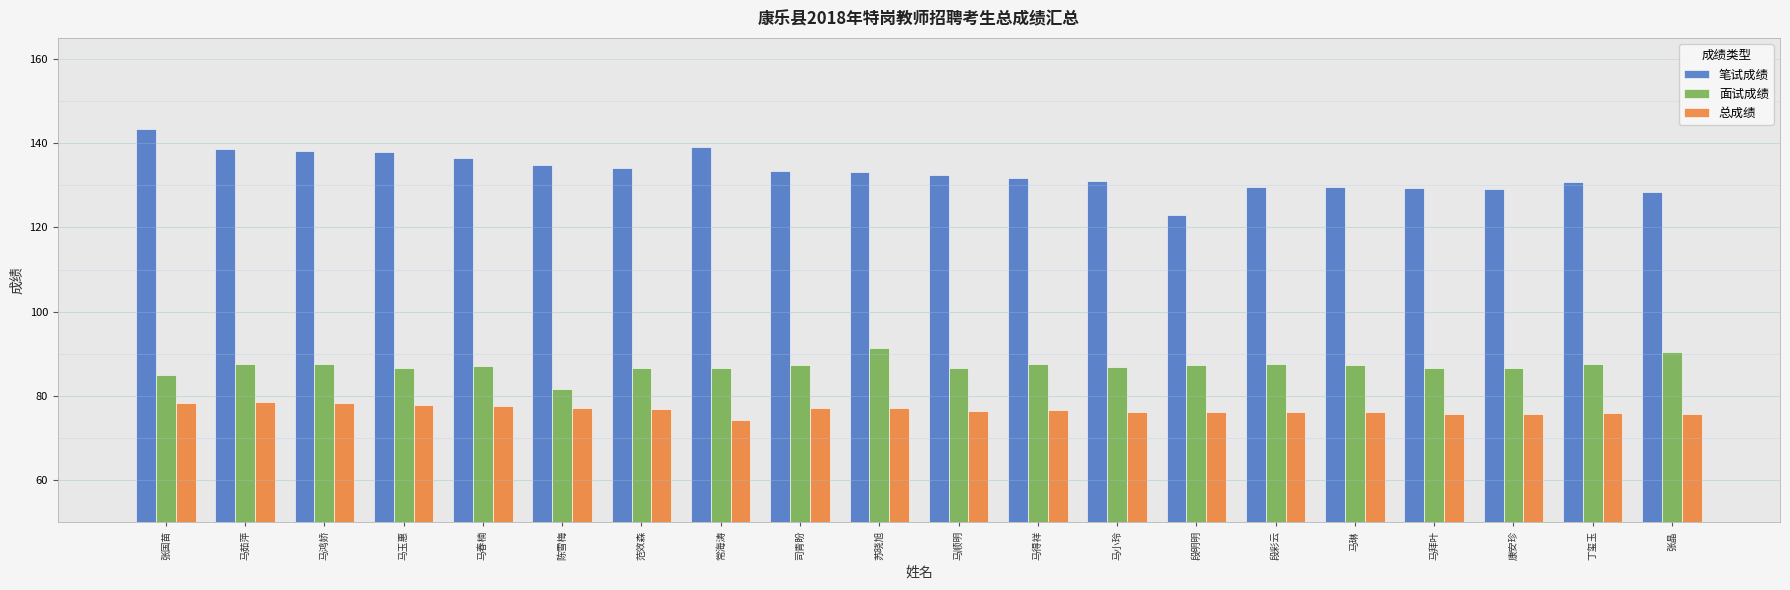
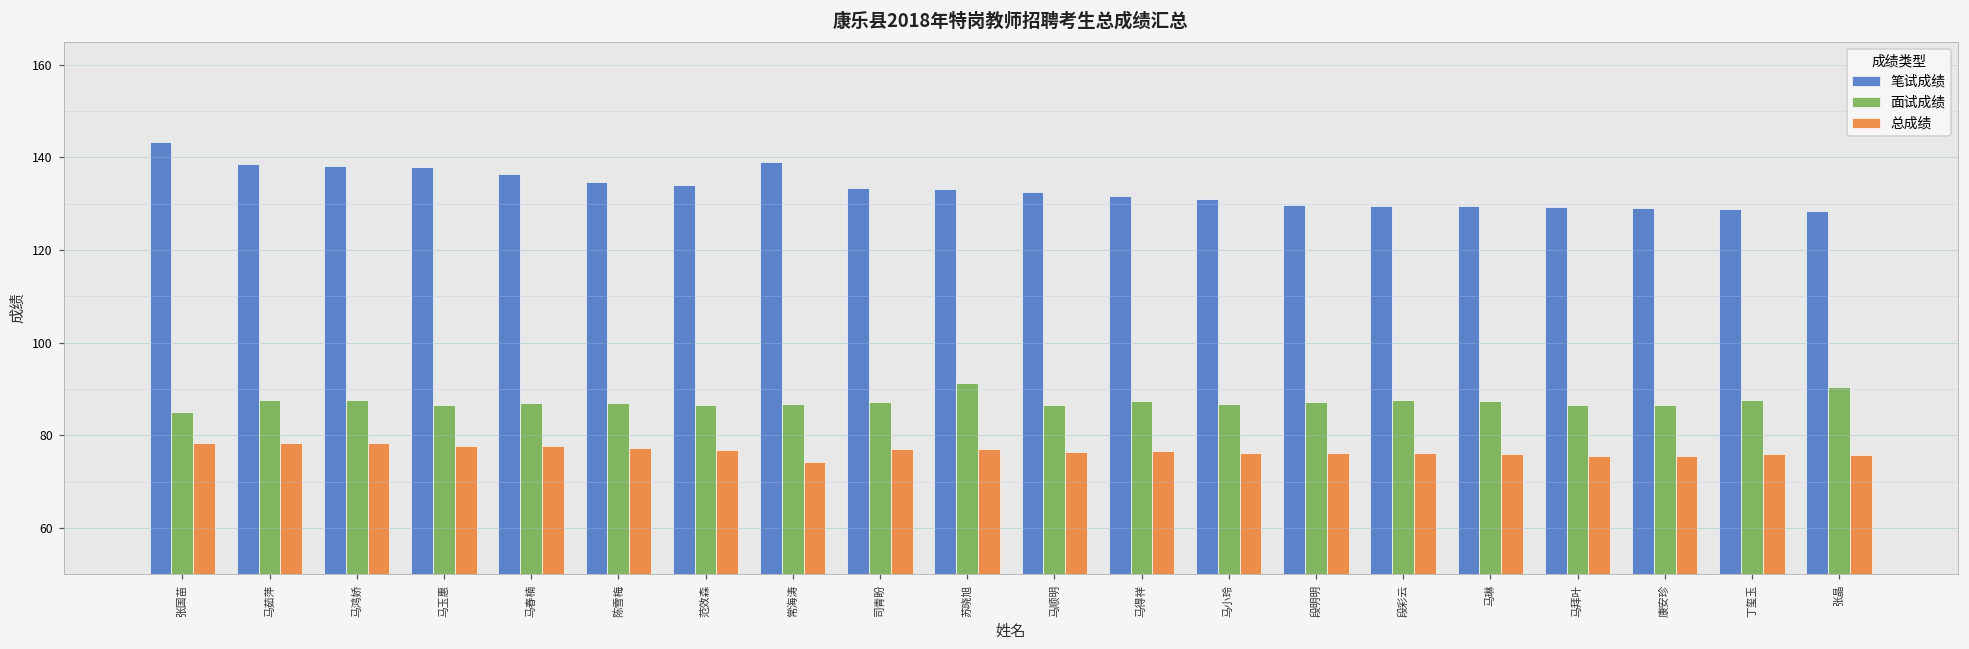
  {
    "笔试成绩": {
      "张国苗": 143,
      "马茹萍": 139,
      "马鸿娇": 138,
      "马玉惠": 138,
      "马春楠": 136,
      "陈雪梅": 135,
      "范效森": 134,
      "常海涛": 139,
      "司青盼": 134,
      "苏晓旭": 133,
      "马顺明": 133,
      "马得祥": 132,
      "马小玲": 131,
-     "段明明": 123,
+     "段明明": 130,
      "段彩云": 130,
      "马琳": 130,
      "马拜叶": 129,
      "康安珍": 129,
-     "丁玺玉": 131,
+     "丁玺玉": 129,
      "张晶": 129
    },
    "面试成绩": {
      "张国苗": 85,
      "马茹萍": 88,
      "马鸿娇": 88,
      "马玉惠": 87,
      "马春楠": 87,
-     "陈雪梅": 82,
+     "陈雪梅": 87,
      "范效森": 87,
      "常海涛": 87,
      "司青盼": 87,
      "苏晓旭": 91,
      "马顺明": 87,
      "马得祥": 87,
      "马小玲": 87,
      "段明明": 87,
      "段彩云": 88,
      "马琳": 87,
      "马拜叶": 87,
      "康安珍": 87,
      "丁玺玉": 88,
      "张晶": 90
    },
    "总成绩": {
      "张国苗": 78,
      "马茹萍": 78,
      "马鸿娇": 78,
      "马玉惠": 78,
      "马春楠": 78,
      "陈雪梅": 77,
      "范效森": 77,
      "常海涛": 74,
      "司青盼": 77,
      "苏晓旭": 77,
      "马顺明": 76,
      "马得祥": 77,
      "马小玲": 76,
      "段明明": 76,
      "段彩云": 76,
      "马琳": 76,
      "马拜叶": 76,
      "康安珍": 76,
      "丁玺玉": 76,
      "张晶": 76
    }
  }
